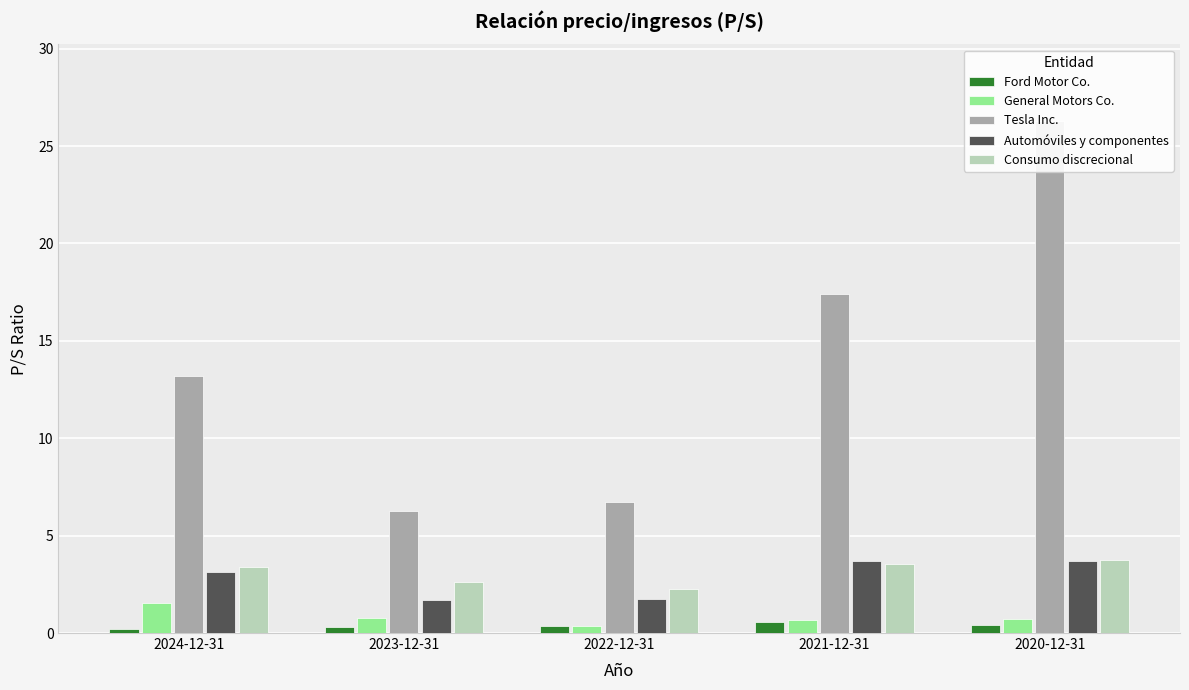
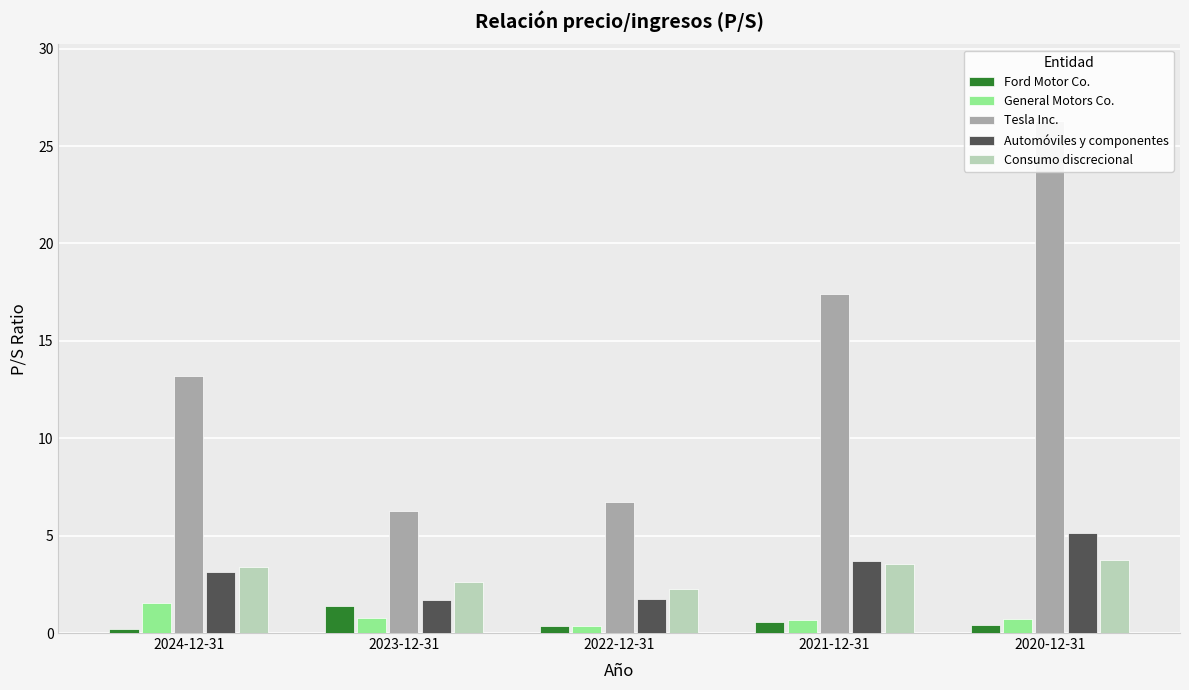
  {
    "Ford Motor Co.": {
      "2024-12-31": 0.2,
-     "2023-12-31": 0.3,
+     "2023-12-31": 1.4,
      "2022-12-31": 0.4,
      "2021-12-31": 0.6,
      "2020-12-31": 0.4
    },
    "General Motors Co.": {
      "2024-12-31": 1.5,
      "2023-12-31": 0.8,
      "2022-12-31": 0.4,
      "2021-12-31": 0.7,
      "2020-12-31": 0.7
    },
    "Automóviles y componentes": {
      "2024-12-31": 3.1,
      "2023-12-31": 1.7,
      "2022-12-31": 1.8,
      "2021-12-31": 3.7,
-     "2020-12-31": 3.7
+     "2020-12-31": 5.1
    }
  }
